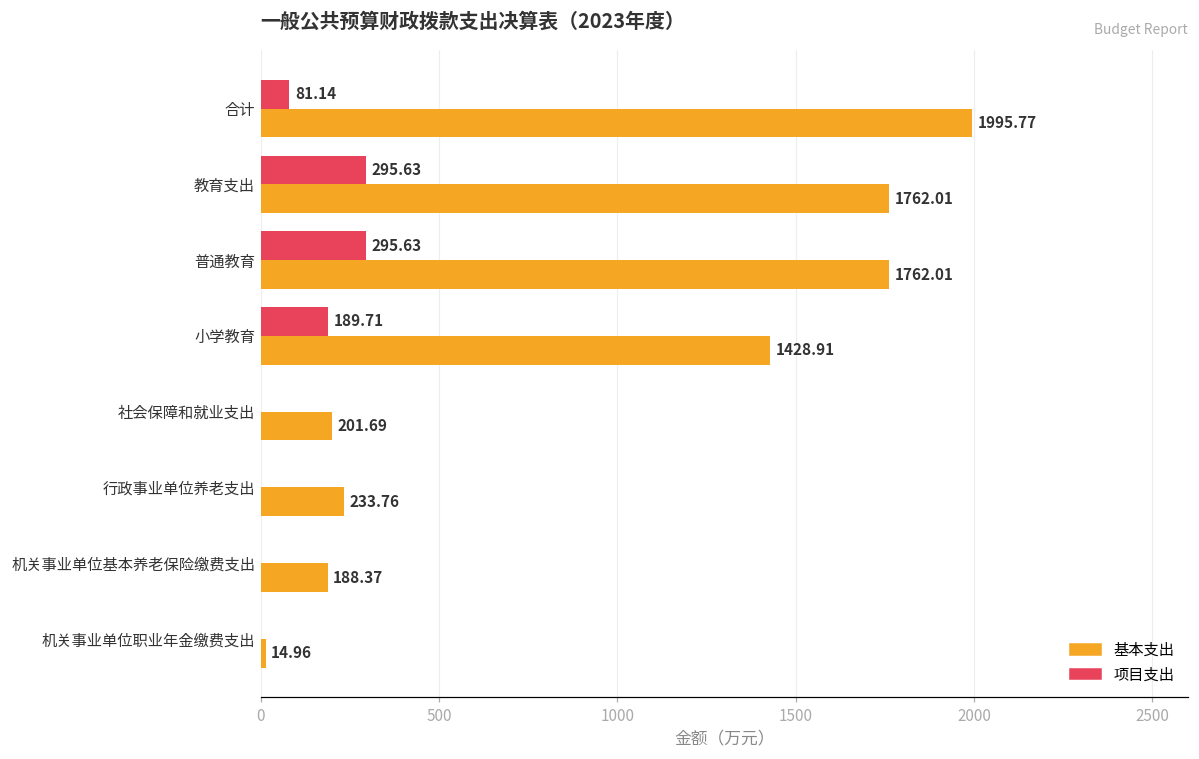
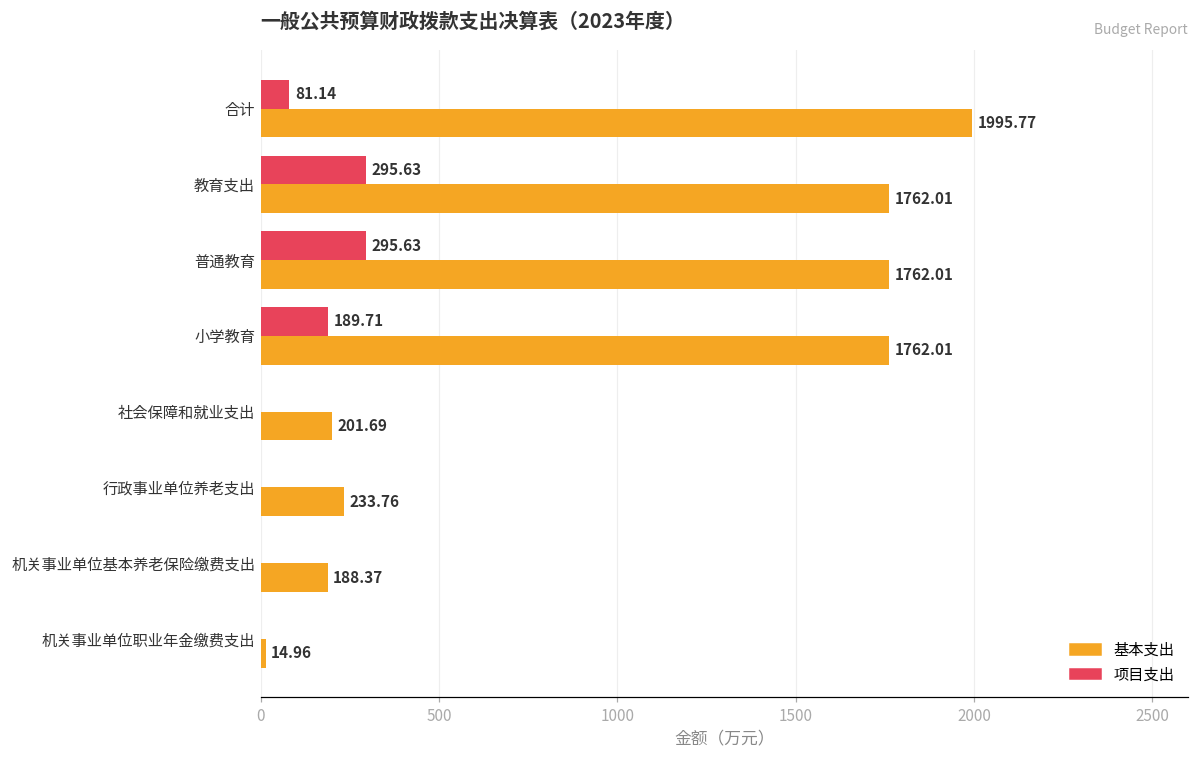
  {
    "基本支出": {
      "合计": 1995.77,
      "教育支出": 1762.01,
      "普通教育": 1762.01,
-     "小学教育": 1428.91,
+     "小学教育": 1762.01,
      "社会保障和就业支出": 201.69,
      "行政事业单位养老支出": 233.76,
      "机关事业单位基本养老保险缴费支出": 188.37,
      "机关事业单位职业年金缴费支出": 14.96
    },
    "项目支出": {
      "合计": 81.14,
      "教育支出": 295.63,
      "普通教育": 295.63,
      "小学教育": 189.71
    }
  }
